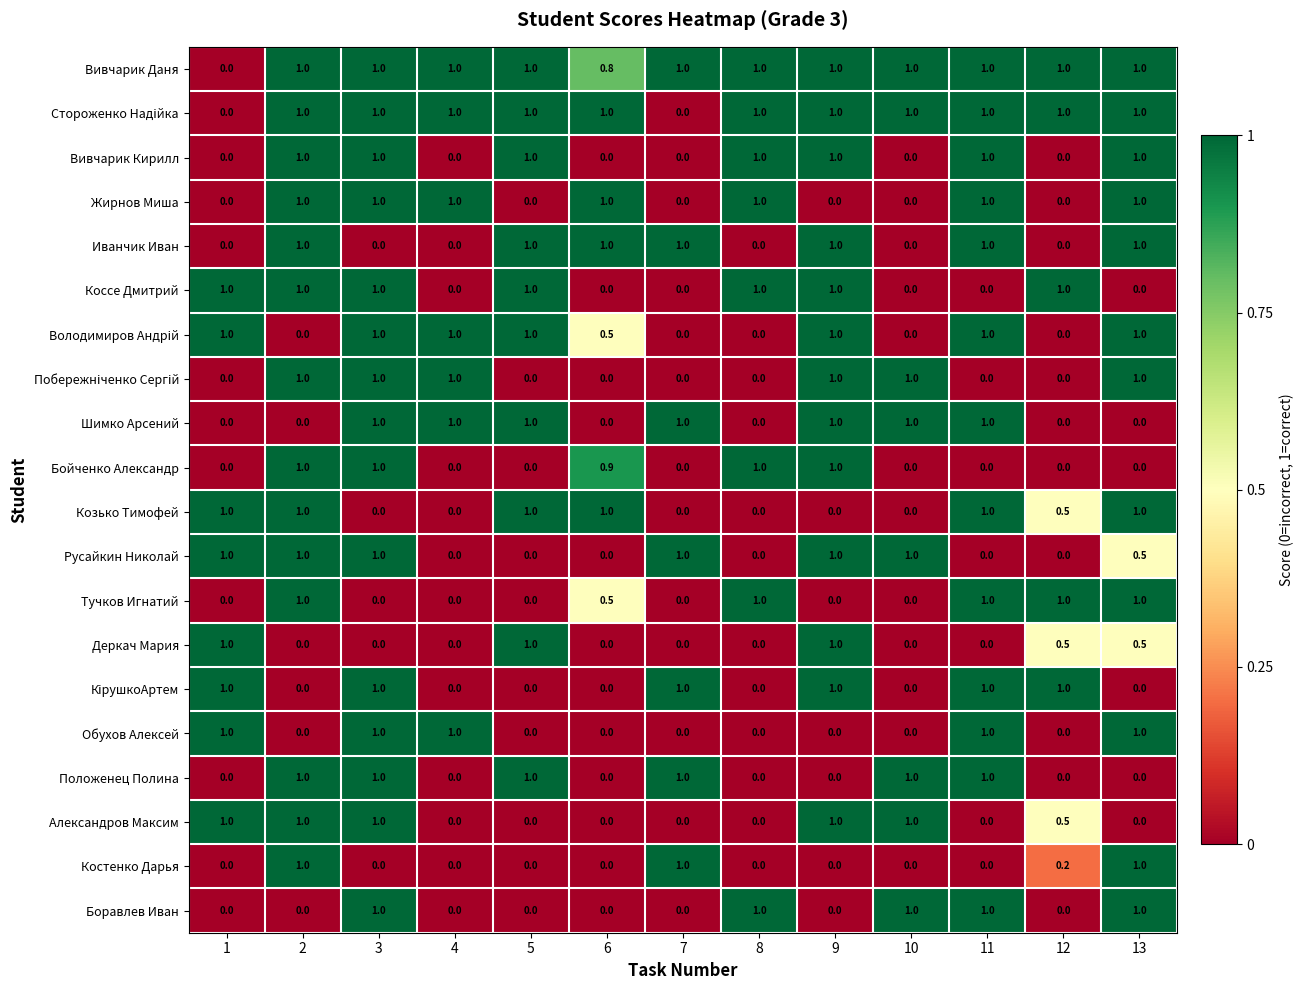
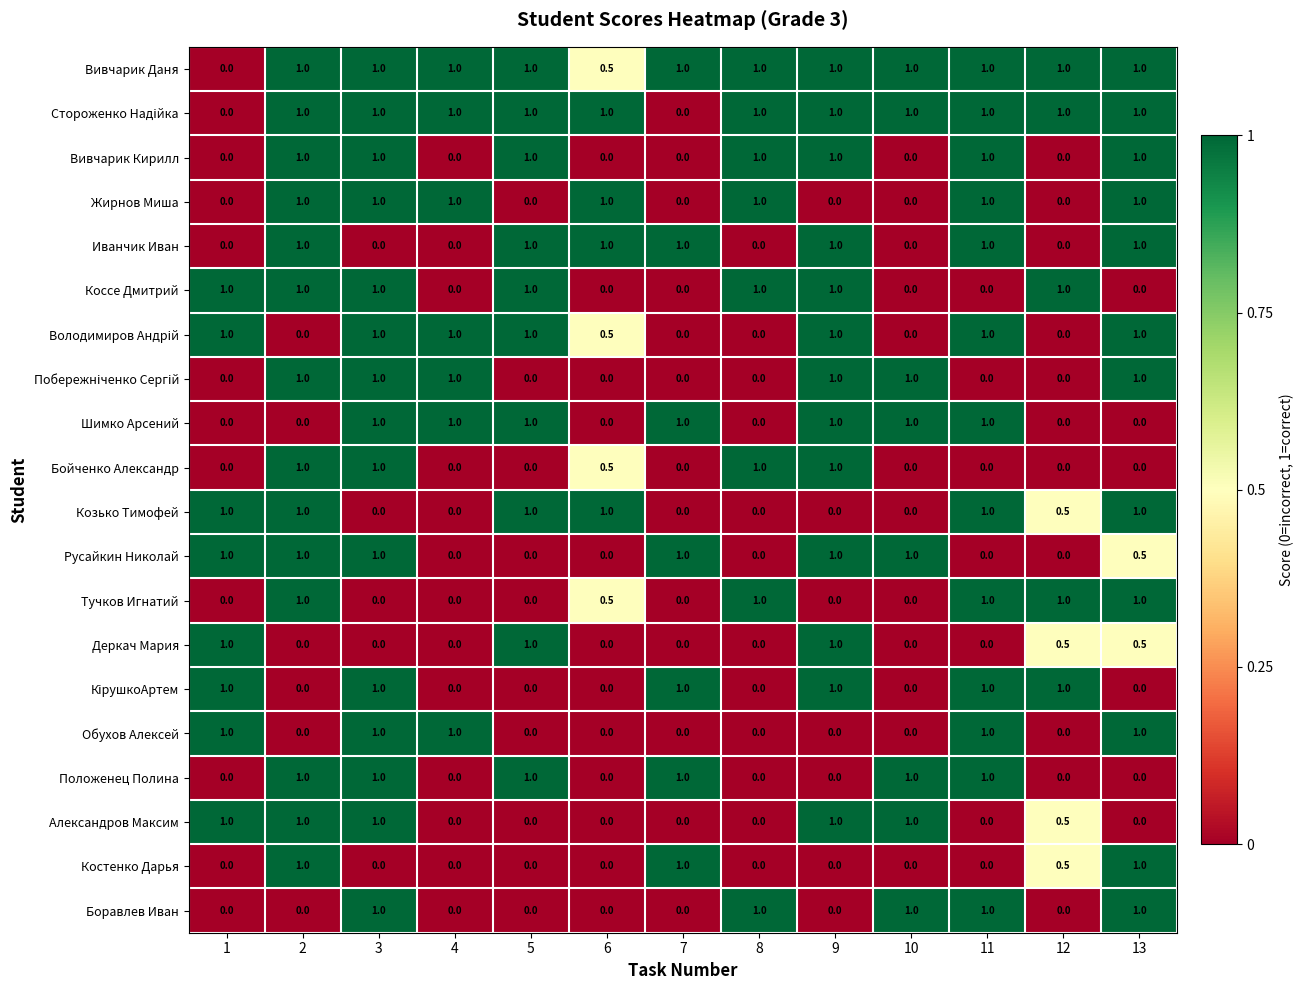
  {
    "Вивчарик Даня": {
      "1": 0.0,
      "2": 1.0,
      "3": 1.0,
      "4": 1.0,
      "5": 1.0,
-     "6": 0.8,
+     "6": 0.5,
      "7": 1.0,
      "8": 1.0,
      "9": 1.0,
      "10": 1.0,
      "11": 1.0,
      "12": 1.0,
      "13": 1.0
    },
    "Бойченко Александр": {
      "1": 0.0,
      "2": 1.0,
      "3": 1.0,
      "4": 0.0,
      "5": 0.0,
-     "6": 0.9,
+     "6": 0.5,
      "7": 0.0,
      "8": 1.0,
      "9": 1.0,
      "10": 0.0,
      "11": 0.0,
      "12": 0.0,
      "13": 0.0
    },
    "Костенко Дарья": {
      "1": 0.0,
      "2": 1.0,
      "3": 0.0,
      "4": 0.0,
      "5": 0.0,
      "6": 0.0,
      "7": 1.0,
      "8": 0.0,
      "9": 0.0,
      "10": 0.0,
      "11": 0.0,
-     "12": 0.2,
+     "12": 0.5,
      "13": 1.0
    }
  }
